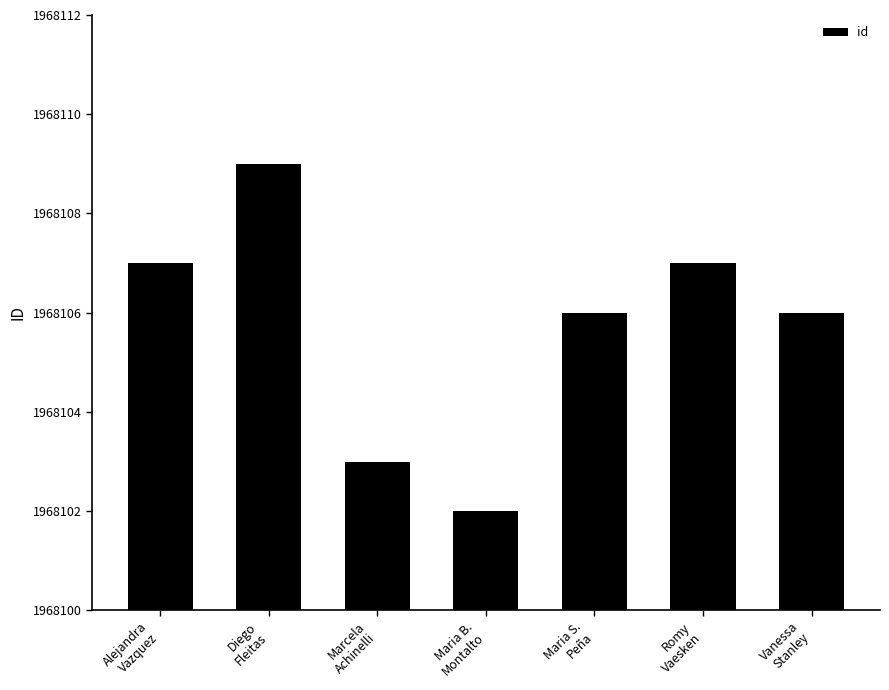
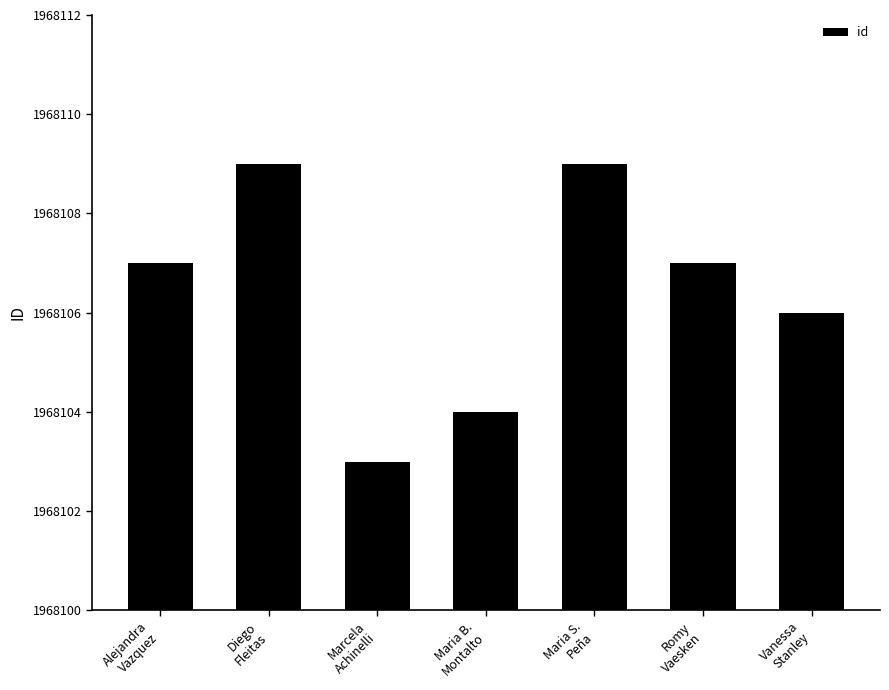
  {
    "Alejandra Vazquez": 1968107,
    "Diego Fleitas": 1968109,
    "Marcela Achinelli": 1968103,
-   "Maria B. Montalto": 1968102,
-   "Maria S. Peña": 1968106,
+   "Maria B. Montalto": 1968104,
+   "Maria S. Peña": 1968109,
    "Romy Vaesken": 1968107,
    "Vanessa Stanley": 1968106
  }
